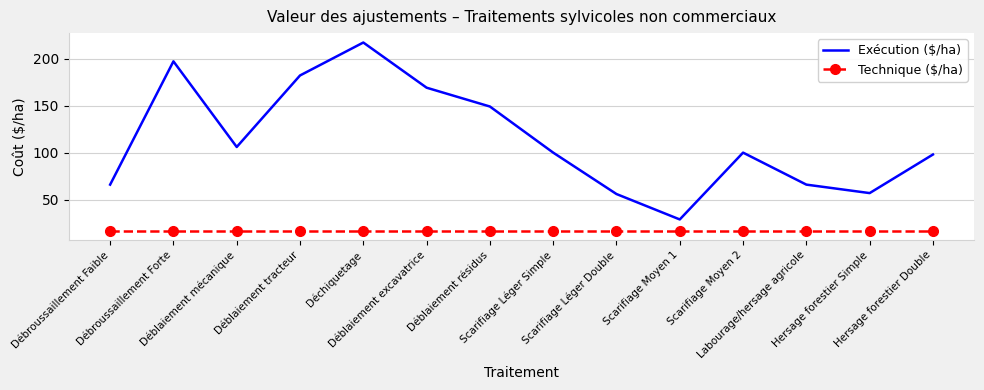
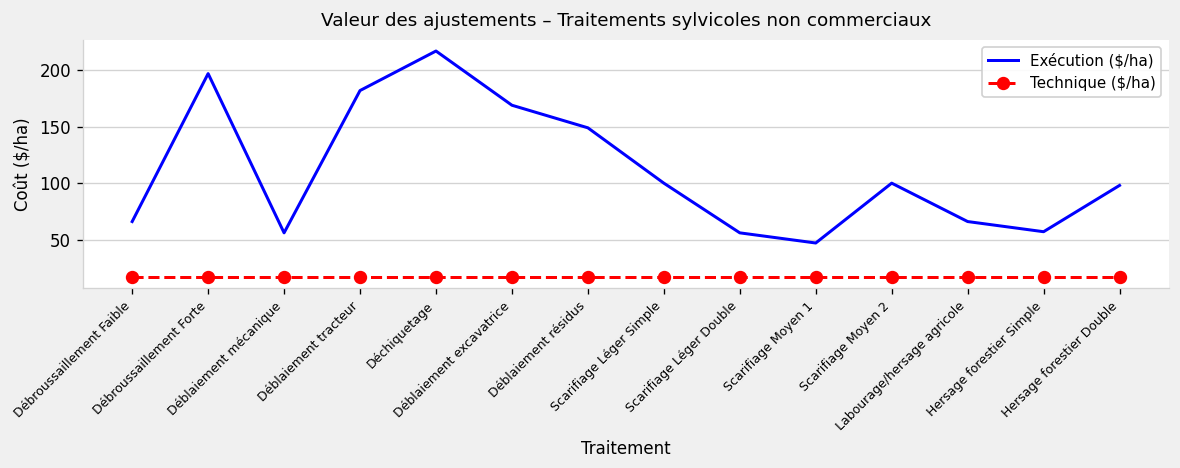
  {
    "Exécution ($/ha)": {
      "Débroussaillement Faible": 70,
      "Débroussaillement Forte": 200,
-     "Déblaiement mécanique": 110,
+     "Déblaiement mécanique": 60,
      "Déblaiement tracteur": 180,
      "Déchiquetage": 220,
      "Déblaiement excavatrice": 170,
      "Déblaiement résidus": 150,
      "Scarifiage Léger Simple": 100,
      "Scarifiage Léger Double": 60,
-     "Scarifiage Moyen 1": 30,
+     "Scarifiage Moyen 1": 50,
      "Scarifiage Moyen 2": 100,
      "Labourage/hersage agricole": 70,
      "Hersage forestier Simple": 60,
      "Hersage forestier Double": 100
    },
    "Technique ($/ha)": {
      "Débroussaillement Faible": 20,
      "Débroussaillement Forte": 20,
      "Déblaiement mécanique": 20,
      "Déblaiement tracteur": 20,
      "Déchiquetage": 20,
      "Déblaiement excavatrice": 20,
      "Déblaiement résidus": 20,
      "Scarifiage Léger Simple": 20,
      "Scarifiage Léger Double": 20,
      "Scarifiage Moyen 1": 20,
      "Scarifiage Moyen 2": 20,
      "Labourage/hersage agricole": 20,
      "Hersage forestier Simple": 20,
      "Hersage forestier Double": 20
    }
  }
